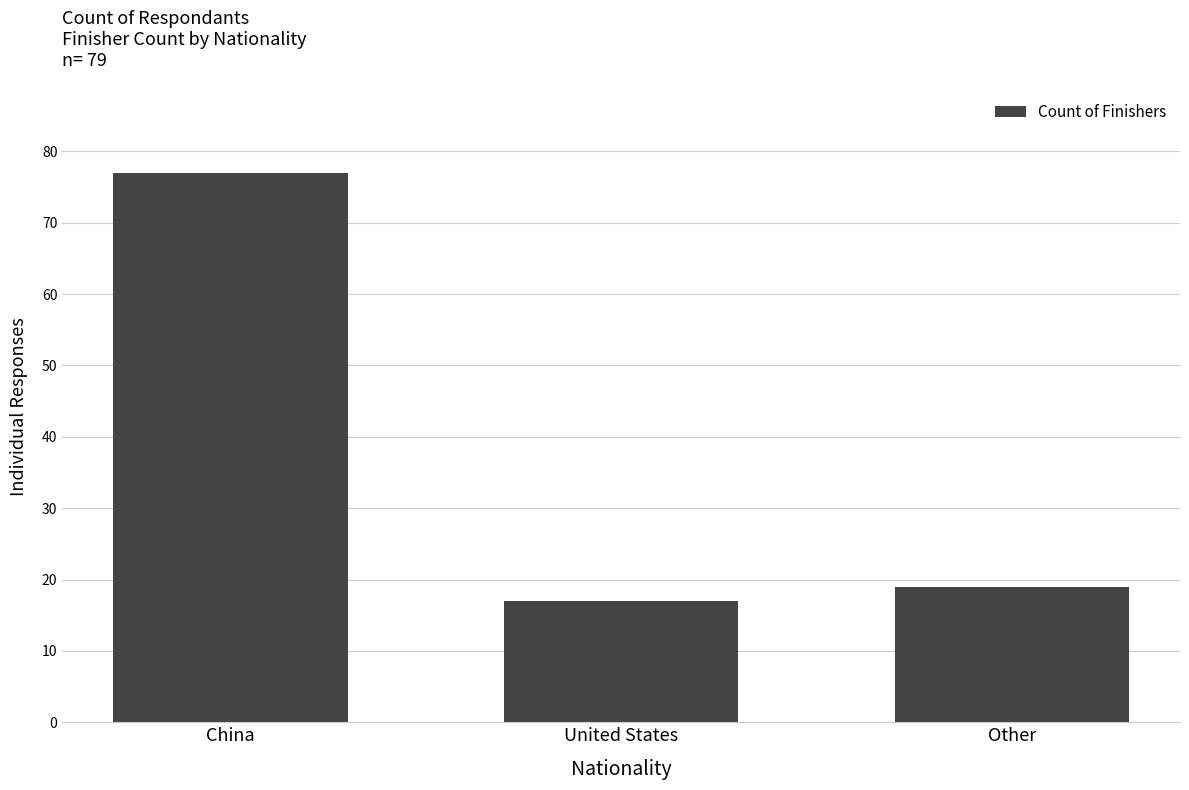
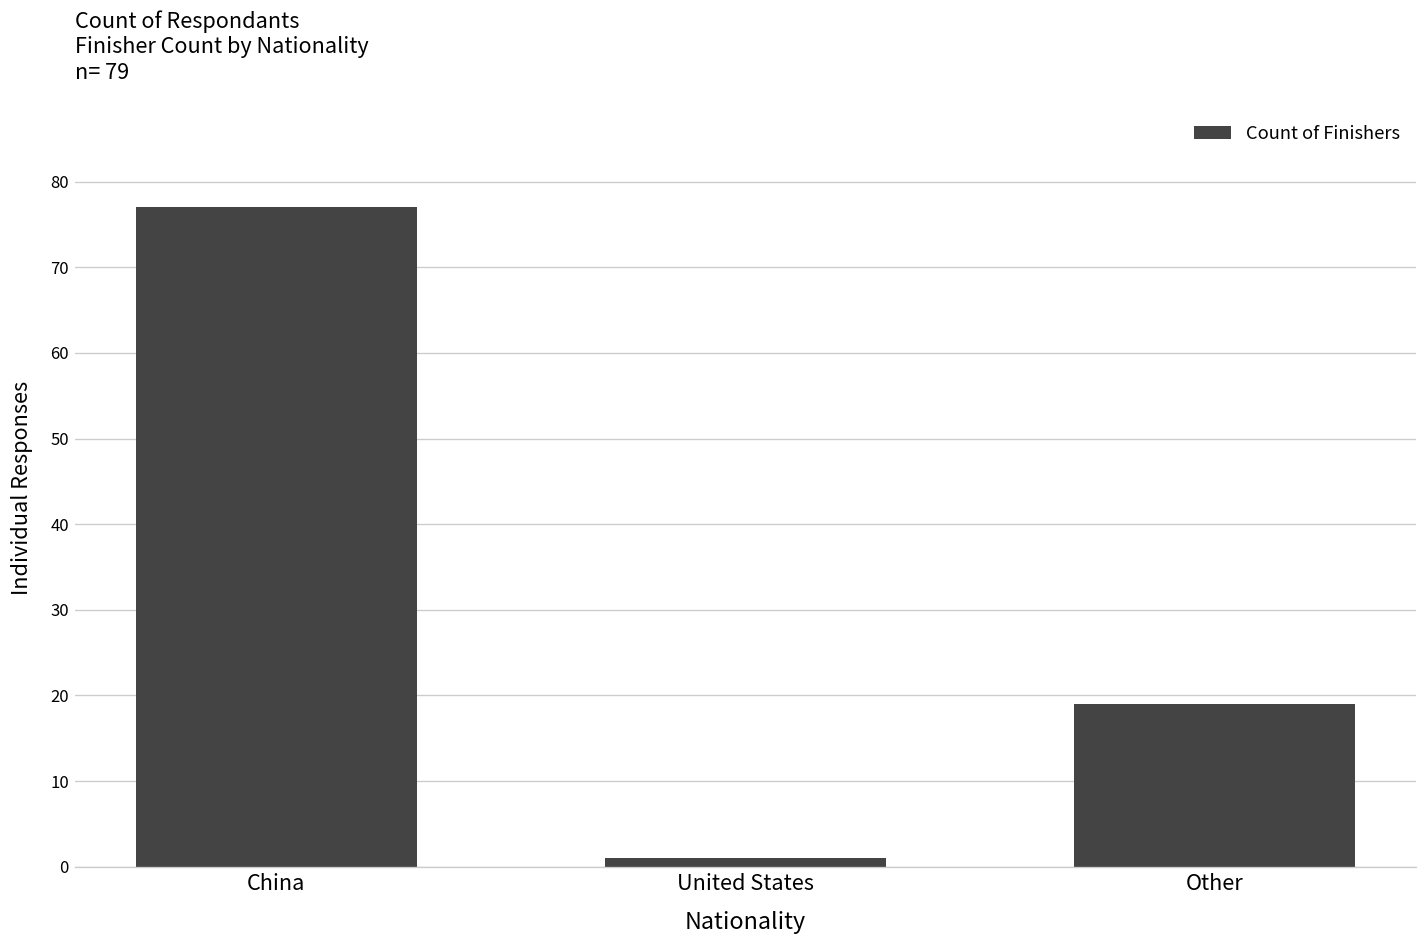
  {
    "China": 77,
-   "United States": 17,
+   "United States": 1,
    "Other": 19
  }
